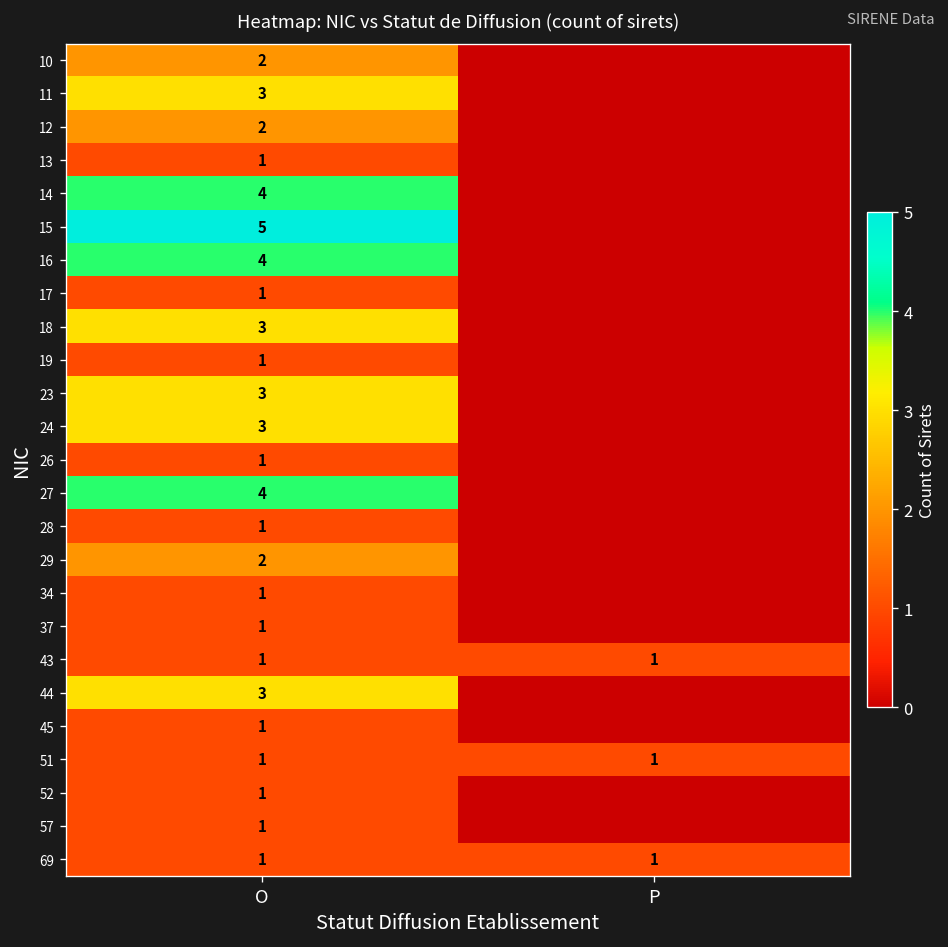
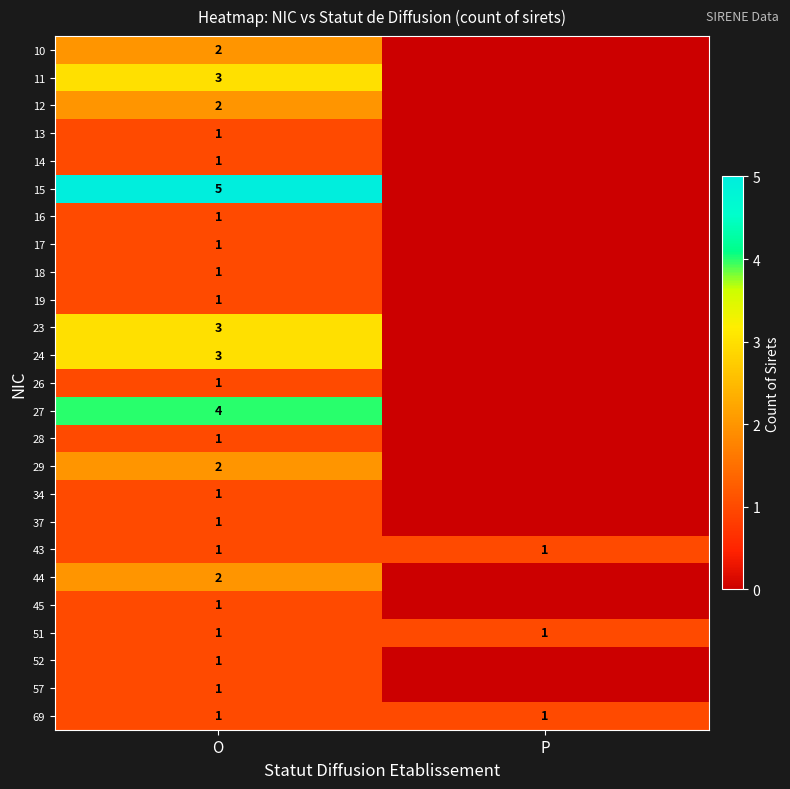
  {
    "10": {
      "O": 2
    },
    "11": {
      "O": 3
    },
    "12": {
      "O": 2
    },
    "13": {
      "O": 1
    },
    "14": {
-     "O": 4
+     "O": 1
    },
    "15": {
      "O": 5
    },
    "16": {
-     "O": 4
+     "O": 1
    },
    "17": {
      "O": 1
    },
    "18": {
-     "O": 3
+     "O": 1
    },
    "19": {
      "O": 1
    },
    "23": {
      "O": 3
    },
    "24": {
      "O": 3
    },
    "26": {
      "O": 1
    },
    "27": {
      "O": 4
    },
    "28": {
      "O": 1
    },
    "29": {
      "O": 2
    },
    "34": {
      "O": 1
    },
    "37": {
      "O": 1
    },
    "43": {
      "O": 1,
      "P": 1
    },
    "44": {
-     "O": 3
+     "O": 2
    },
    "45": {
      "O": 1
    },
    "51": {
      "O": 1,
      "P": 1
    },
    "52": {
      "O": 1
    },
    "57": {
      "O": 1
    },
    "69": {
      "O": 1,
      "P": 1
    }
  }
